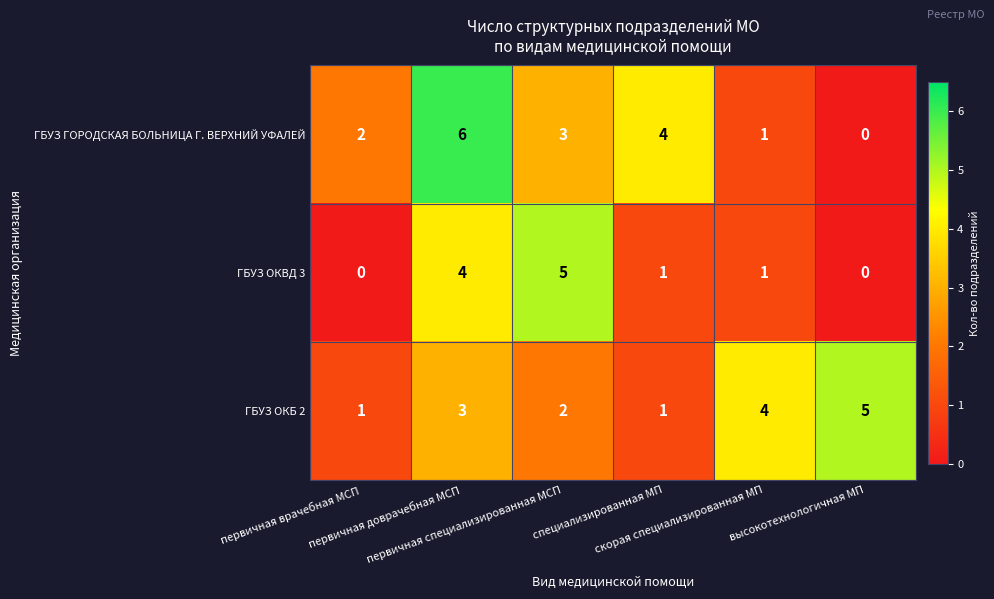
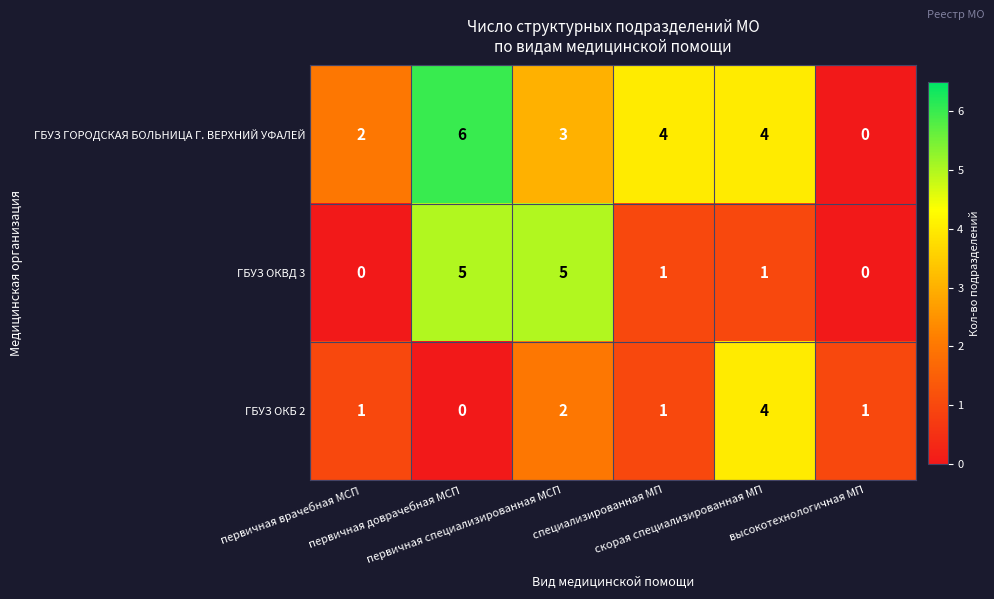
  {
    "ГБУЗ ГОРОДСКАЯ БОЛЬНИЦА Г. ВЕРХНИЙ УФАЛЕЙ": {
      "первичная врачебная МСП": 2,
      "первичная доврачебная МСП": 6,
      "первичная специализированная МСП": 3,
      "специализированная МП": 4,
-     "скорая специализированная МП": 1,
+     "скорая специализированная МП": 4,
      "высокотехнологичная МП": 0
    },
    "ГБУЗ ОКВД 3": {
      "первичная врачебная МСП": 0,
-     "первичная доврачебная МСП": 4,
+     "первичная доврачебная МСП": 5,
      "первичная специализированная МСП": 5,
      "специализированная МП": 1,
      "скорая специализированная МП": 1,
      "высокотехнологичная МП": 0
    },
    "ГБУЗ ОКБ 2": {
      "первичная врачебная МСП": 1,
-     "первичная доврачебная МСП": 3,
+     "первичная доврачебная МСП": 0,
      "первичная специализированная МСП": 2,
      "специализированная МП": 1,
      "скорая специализированная МП": 4,
-     "высокотехнологичная МП": 5
+     "высокотехнологичная МП": 1
    }
  }
